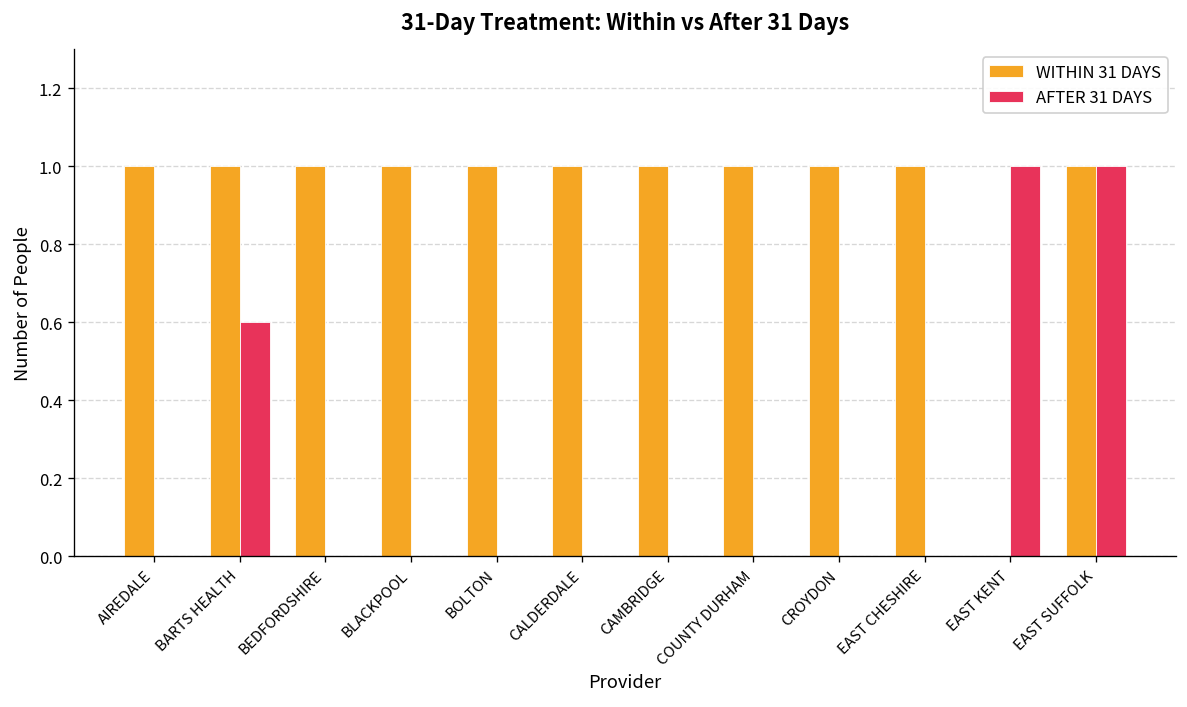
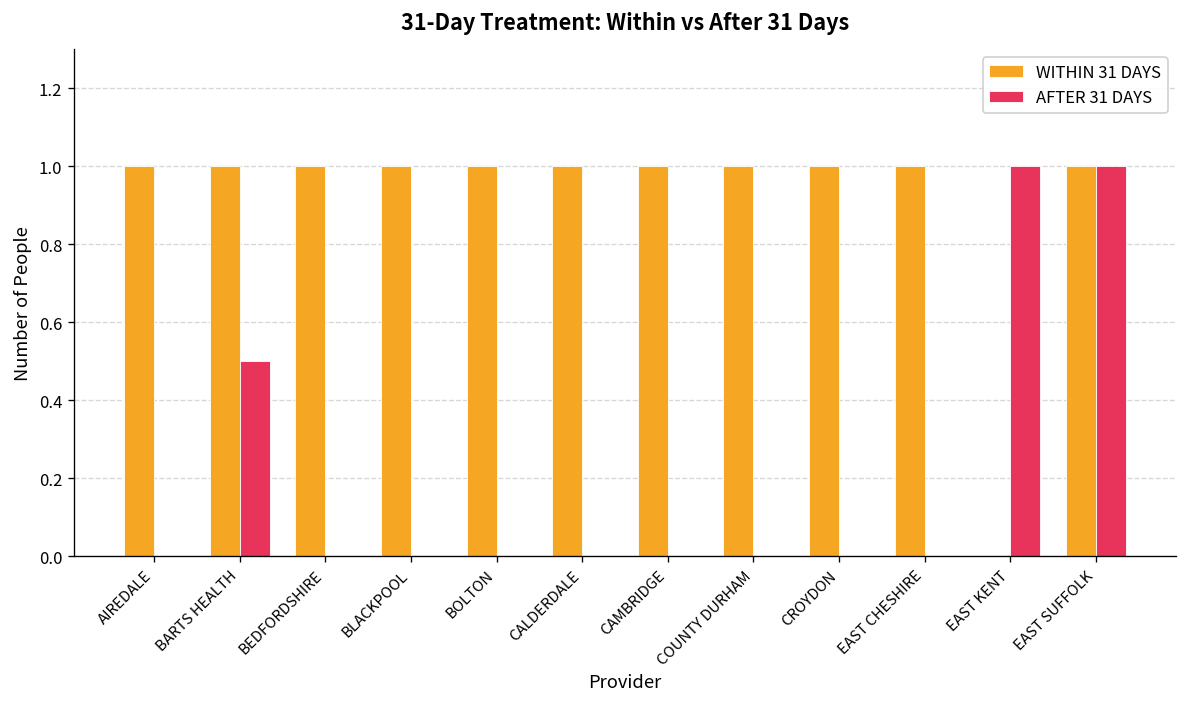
  {
    "WITHIN 31 DAYS": {
      "AIREDALE": 1.0,
      "BARTS HEALTH": 1.0,
      "BEDFORDSHIRE": 1.0,
      "BLACKPOOL": 1.0,
      "BOLTON": 1.0,
      "CALDERDALE": 1.0,
      "CAMBRIDGE": 1.0,
      "COUNTY DURHAM": 1.0,
      "CROYDON": 1.0,
      "EAST CHESHIRE": 1.0,
      "EAST KENT": 0.0,
      "EAST SUFFOLK": 1.0
    },
    "AFTER 31 DAYS": {
      "AIREDALE": 0.0,
-     "BARTS HEALTH": 0.6,
+     "BARTS HEALTH": 0.5,
      "BEDFORDSHIRE": 0.0,
      "BLACKPOOL": 0.0,
      "BOLTON": 0.0,
      "CALDERDALE": 0.0,
      "CAMBRIDGE": 0.0,
      "COUNTY DURHAM": 0.0,
      "CROYDON": 0.0,
      "EAST CHESHIRE": 0.0,
      "EAST KENT": 1.0,
      "EAST SUFFOLK": 1.0
    }
  }
